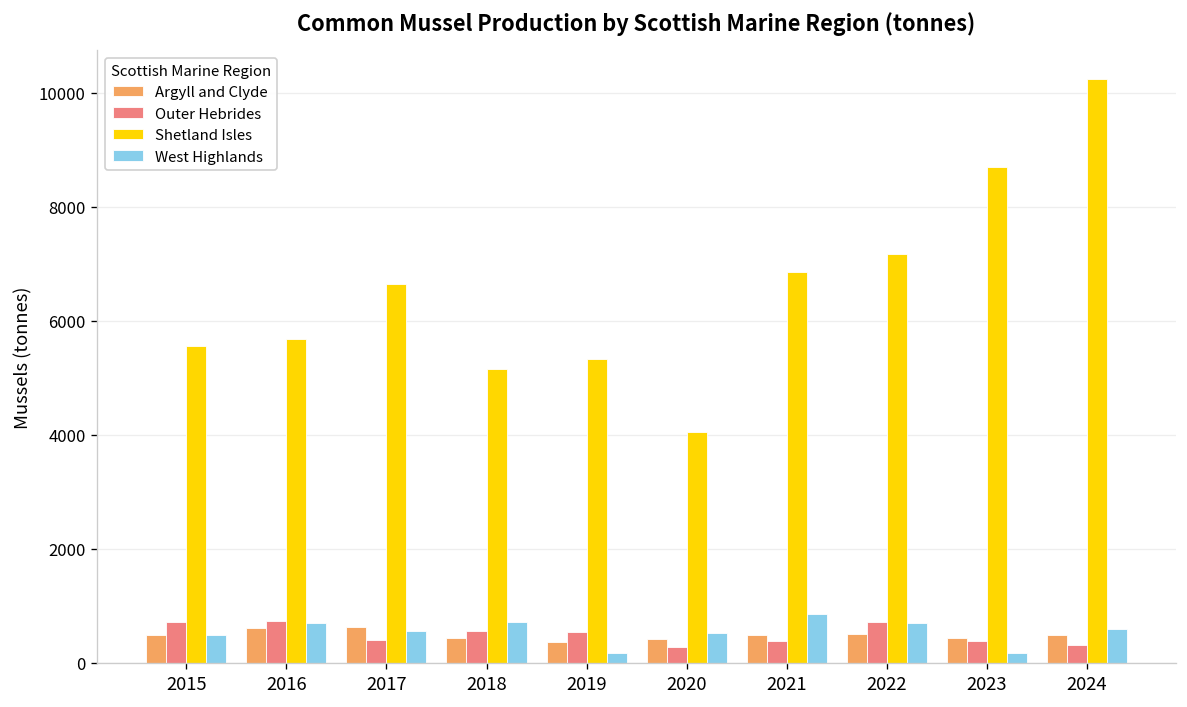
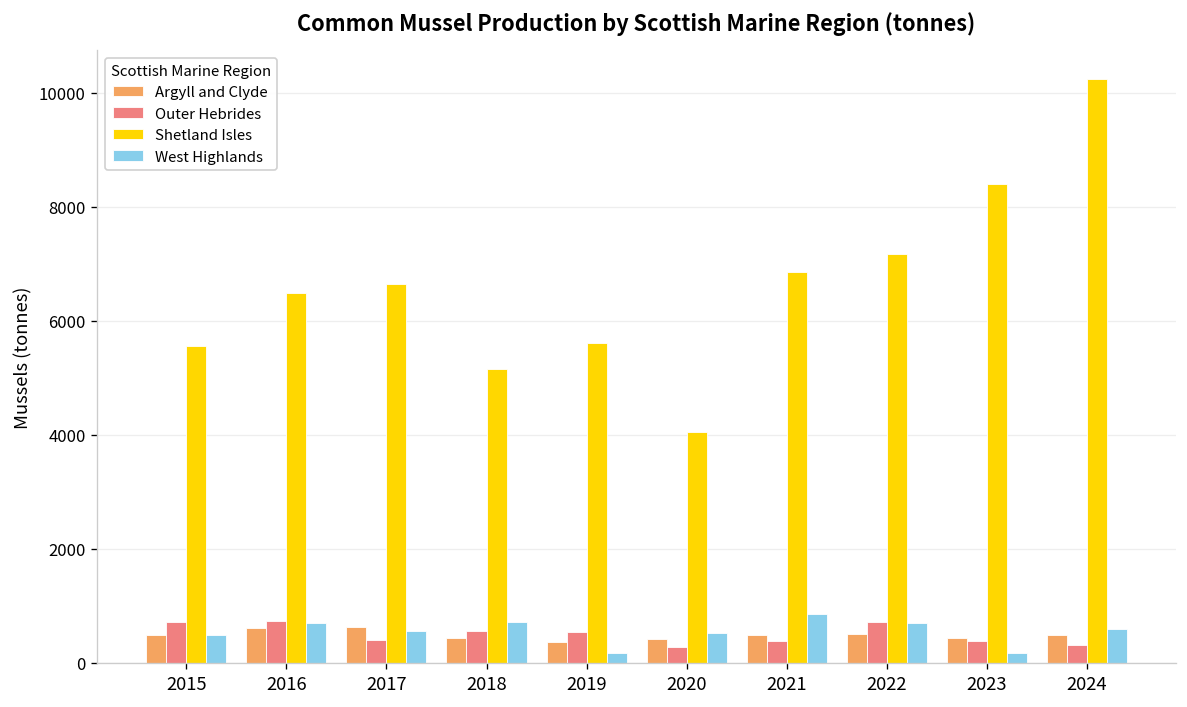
  {
    "Shetland Isles": {
      "2015": 5600,
-     "2016": 5700,
+     "2016": 6500,
      "2017": 6600,
      "2018": 5200,
-     "2019": 5300,
+     "2019": 5600,
      "2020": 4000,
      "2021": 6900,
      "2022": 7200,
-     "2023": 8700,
+     "2023": 8400,
      "2024": 10200
    },
    "West Highlands": {
      "2015": 500,
      "2016": 700,
      "2017": 600,
      "2018": 700,
      "2019": 200,
      "2020": 500,
      "2021": 900,
      "2022": 700,
      "2023": 200,
      "2024": 600
    }
  }
